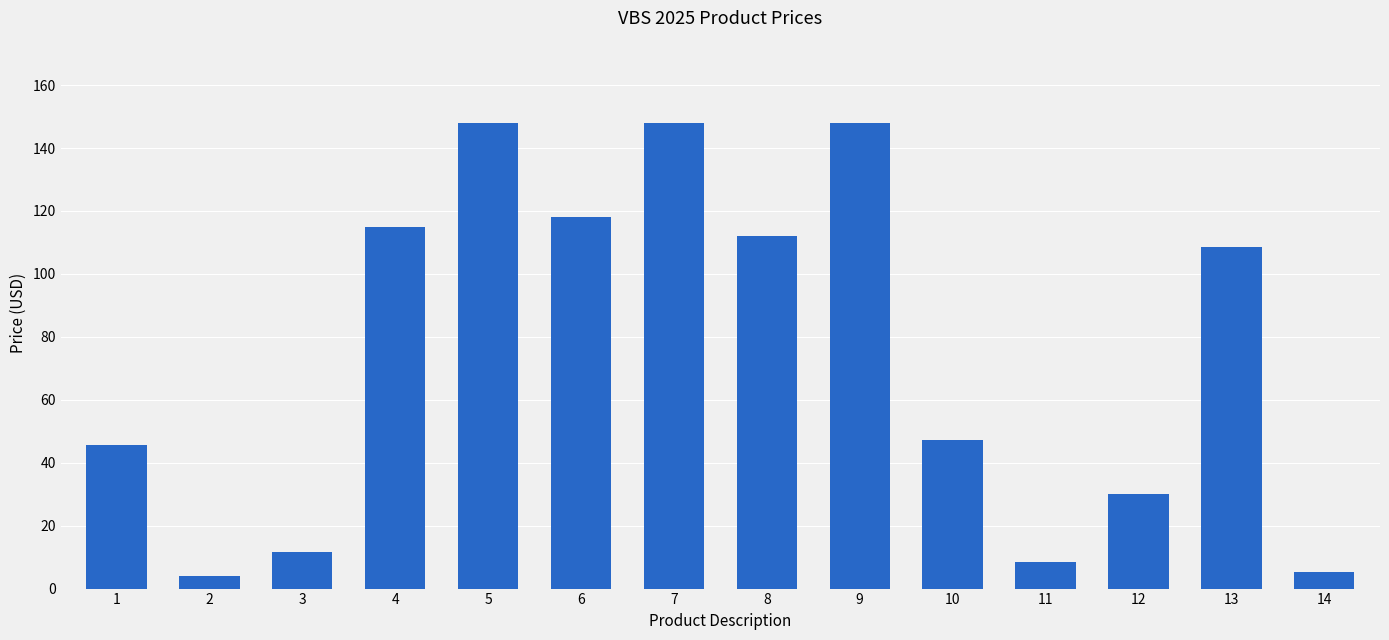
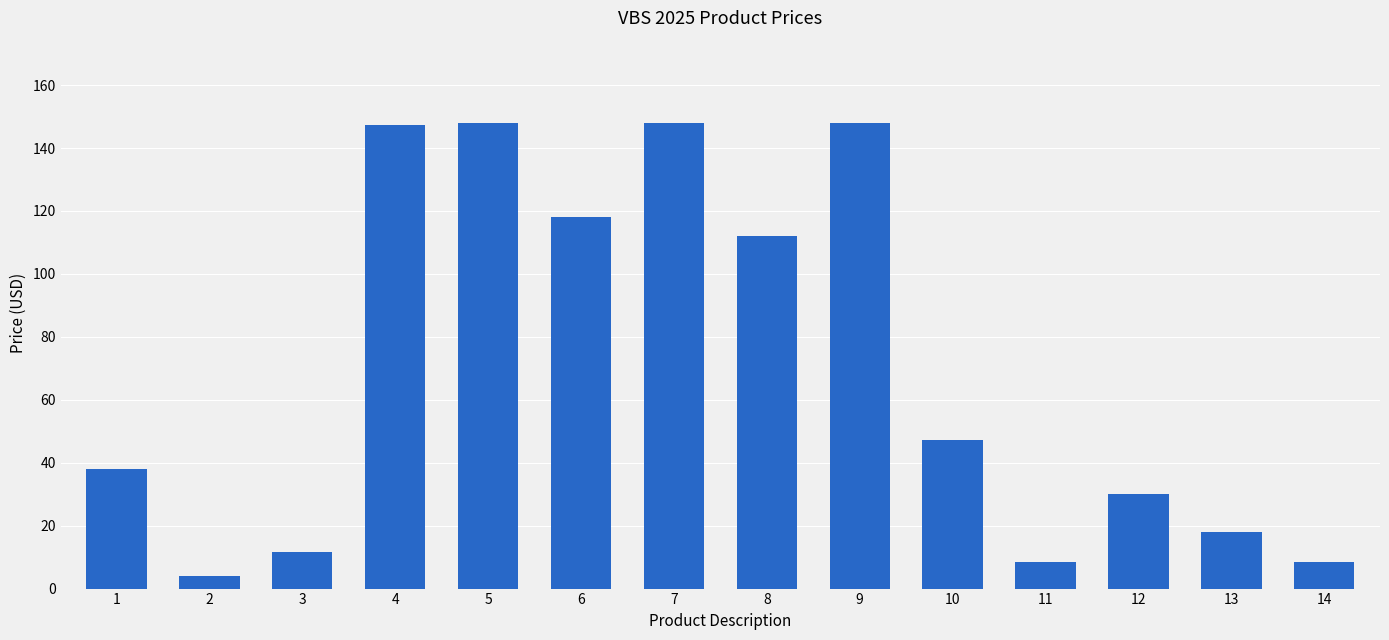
  {
-   "1": 46,
+   "1": 38,
    "2": 4,
    "3": 12,
-   "4": 115,
+   "4": 147,
    "5": 148,
    "6": 118,
    "7": 148,
    "8": 112,
    "9": 148,
    "10": 47,
    "11": 9,
    "12": 30,
-   "13": 108,
-   "14": 5
+   "13": 18,
+   "14": 9
  }
